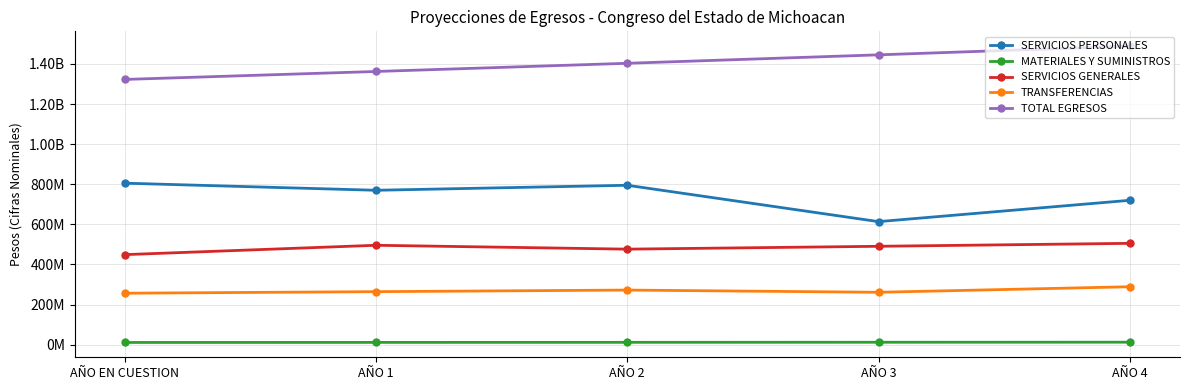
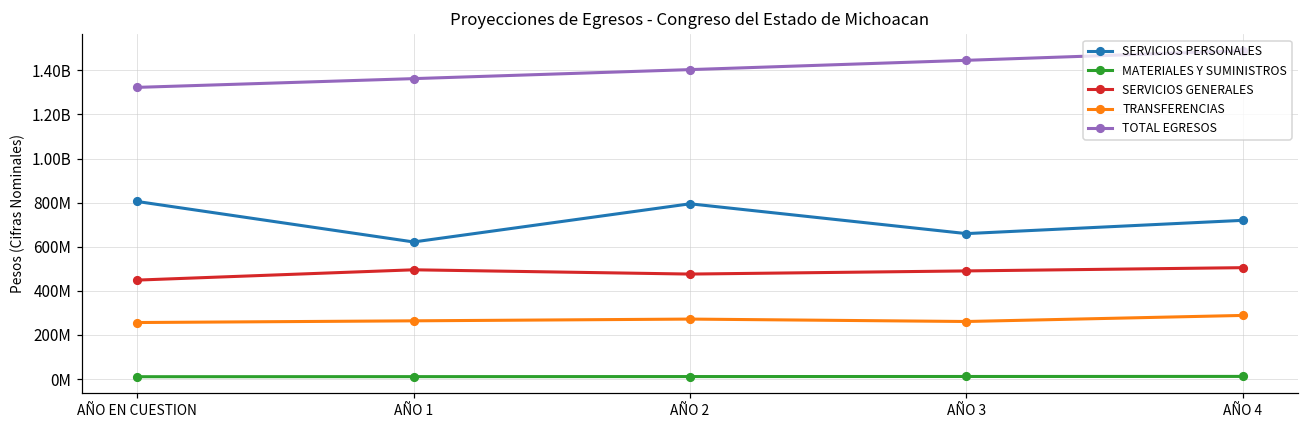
  {
    "SERVICIOS PERSONALES": {
      "AÑO EN CUESTION": 810000000,
-     "AÑO 1": 770000000,
+     "AÑO 1": 620000000,
      "AÑO 2": 790000000,
-     "AÑO 3": 610000000,
+     "AÑO 3": 660000000,
      "AÑO 4": 720000000
    },
    "MATERIALES Y SUMINISTROS": {
      "AÑO EN CUESTION": 10000000,
      "AÑO 1": 10000000,
      "AÑO 2": 10000000,
      "AÑO 3": 10000000,
      "AÑO 4": 10000000
    },
    "SERVICIOS GENERALES": {
      "AÑO EN CUESTION": 450000000,
      "AÑO 1": 500000000,
      "AÑO 2": 480000000,
      "AÑO 3": 490000000,
      "AÑO 4": 510000000
    },
    "TRANSFERENCIAS": {
      "AÑO EN CUESTION": 260000000,
      "AÑO 1": 260000000,
      "AÑO 2": 270000000,
      "AÑO 3": 260000000,
      "AÑO 4": 290000000
    },
    "TOTAL EGRESOS": {
      "AÑO EN CUESTION": 1320000000,
      "AÑO 1": 1360000000,
      "AÑO 2": 1400000000,
      "AÑO 3": 1450000000
    }
  }
